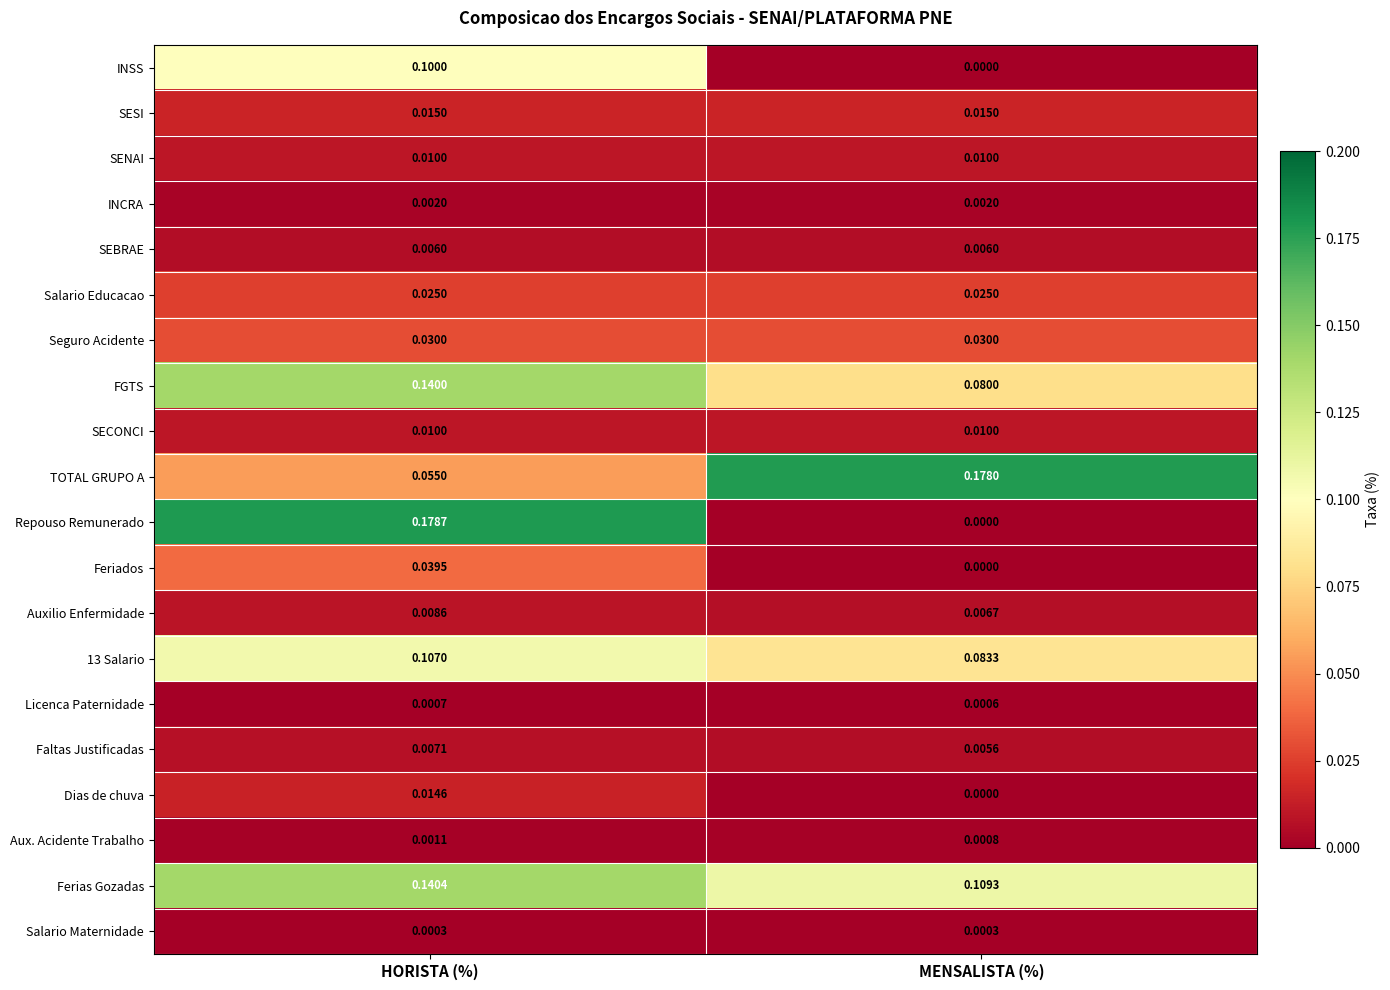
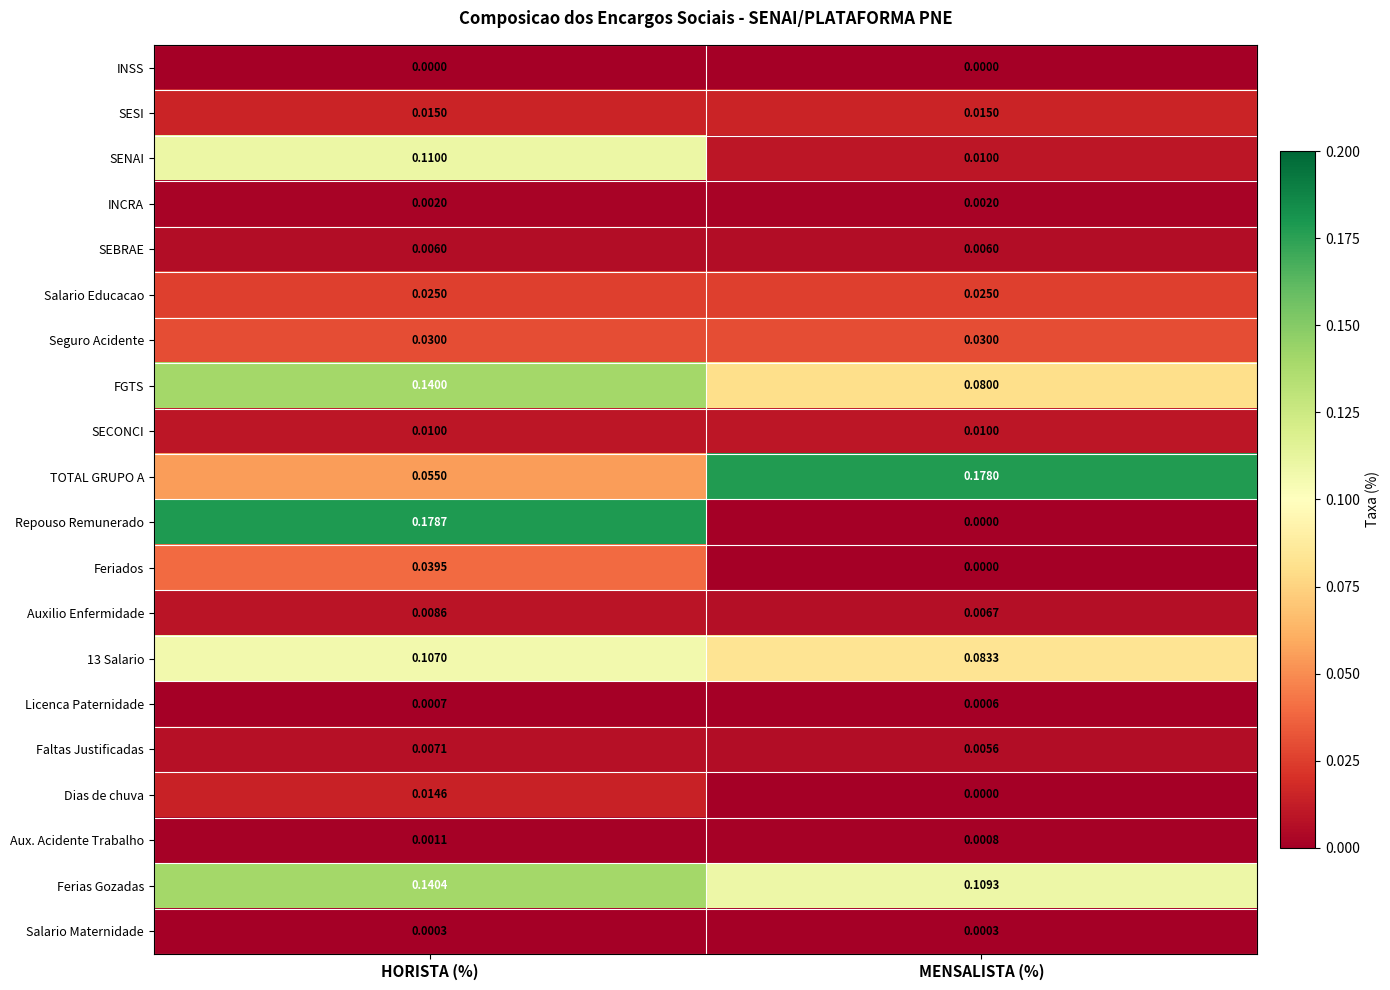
  {
    "INSS": {
-     "HORISTA (%)": 0.1000,
+     "HORISTA (%)": 0.0000,
      "MENSALISTA (%)": 0.0000
    },
    "SESI": {
      "HORISTA (%)": 0.0150,
      "MENSALISTA (%)": 0.0150
    },
    "SENAI": {
-     "HORISTA (%)": 0.0100,
+     "HORISTA (%)": 0.1100,
      "MENSALISTA (%)": 0.0100
    },
    "INCRA": {
      "HORISTA (%)": 0.0020,
      "MENSALISTA (%)": 0.0020
    },
    "SEBRAE": {
      "HORISTA (%)": 0.0060,
      "MENSALISTA (%)": 0.0060
    },
    "Salario Educacao": {
      "HORISTA (%)": 0.0250,
      "MENSALISTA (%)": 0.0250
    },
    "Seguro Acidente": {
      "HORISTA (%)": 0.0300,
      "MENSALISTA (%)": 0.0300
    },
    "FGTS": {
      "HORISTA (%)": 0.1400,
      "MENSALISTA (%)": 0.0800
    },
    "SECONCI": {
      "HORISTA (%)": 0.0100,
      "MENSALISTA (%)": 0.0100
    },
    "TOTAL GRUPO A": {
      "HORISTA (%)": 0.0550,
      "MENSALISTA (%)": 0.1780
    },
    "Repouso Remunerado": {
      "HORISTA (%)": 0.1787,
      "MENSALISTA (%)": 0.0000
    },
    "Feriados": {
      "HORISTA (%)": 0.0395,
      "MENSALISTA (%)": 0.0000
    },
    "Auxilio Enfermidade": {
      "HORISTA (%)": 0.0086,
      "MENSALISTA (%)": 0.0067
    },
    "13 Salario": {
      "HORISTA (%)": 0.1070,
      "MENSALISTA (%)": 0.0833
    },
    "Licenca Paternidade": {
      "HORISTA (%)": 0.0007,
      "MENSALISTA (%)": 0.0006
    },
    "Faltas Justificadas": {
      "HORISTA (%)": 0.0071,
      "MENSALISTA (%)": 0.0056
    },
    "Dias de chuva": {
      "HORISTA (%)": 0.0146,
      "MENSALISTA (%)": 0.0000
    },
    "Aux. Acidente Trabalho": {
      "HORISTA (%)": 0.0011,
      "MENSALISTA (%)": 0.0008
    },
    "Ferias Gozadas": {
      "HORISTA (%)": 0.1404,
      "MENSALISTA (%)": 0.1093
    },
    "Salario Maternidade": {
      "HORISTA (%)": 0.0003,
      "MENSALISTA (%)": 0.0003
    }
  }
